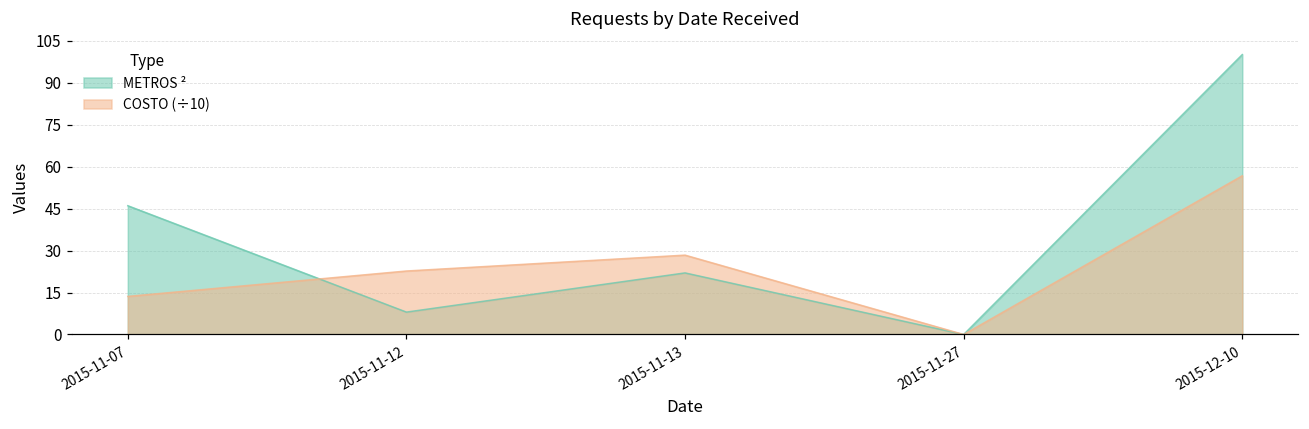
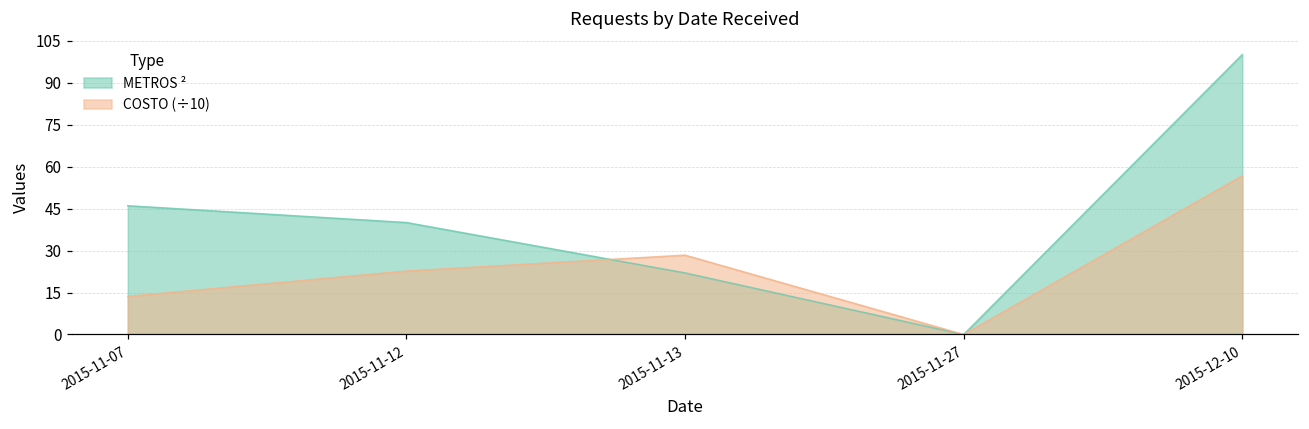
  {
    "METROS ²": {
      "2015-11-07": 46,
-     "2015-11-12": 8,
+     "2015-11-12": 40,
      "2015-11-13": 22,
      "2015-12-10": 100
    },
    "COSTO (÷10)": {
      "2015-11-07": 14,
      "2015-11-12": 23,
      "2015-11-13": 28,
      "2015-12-10": 57
    }
  }
